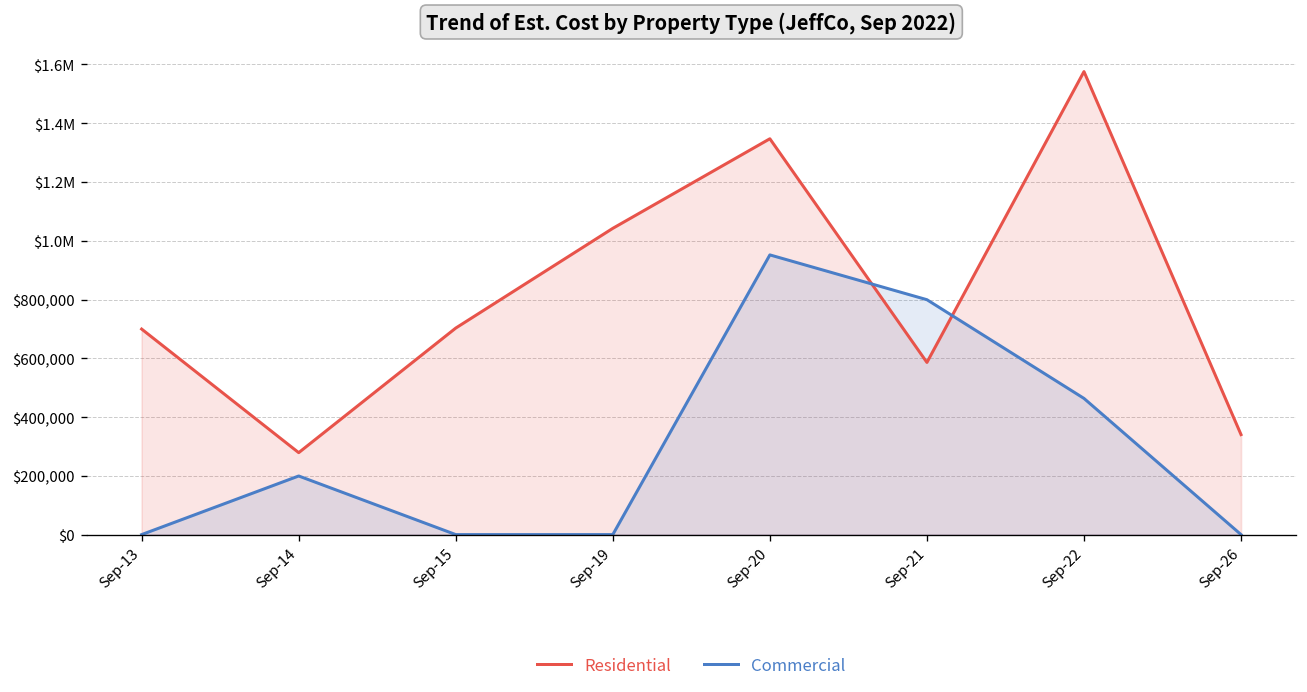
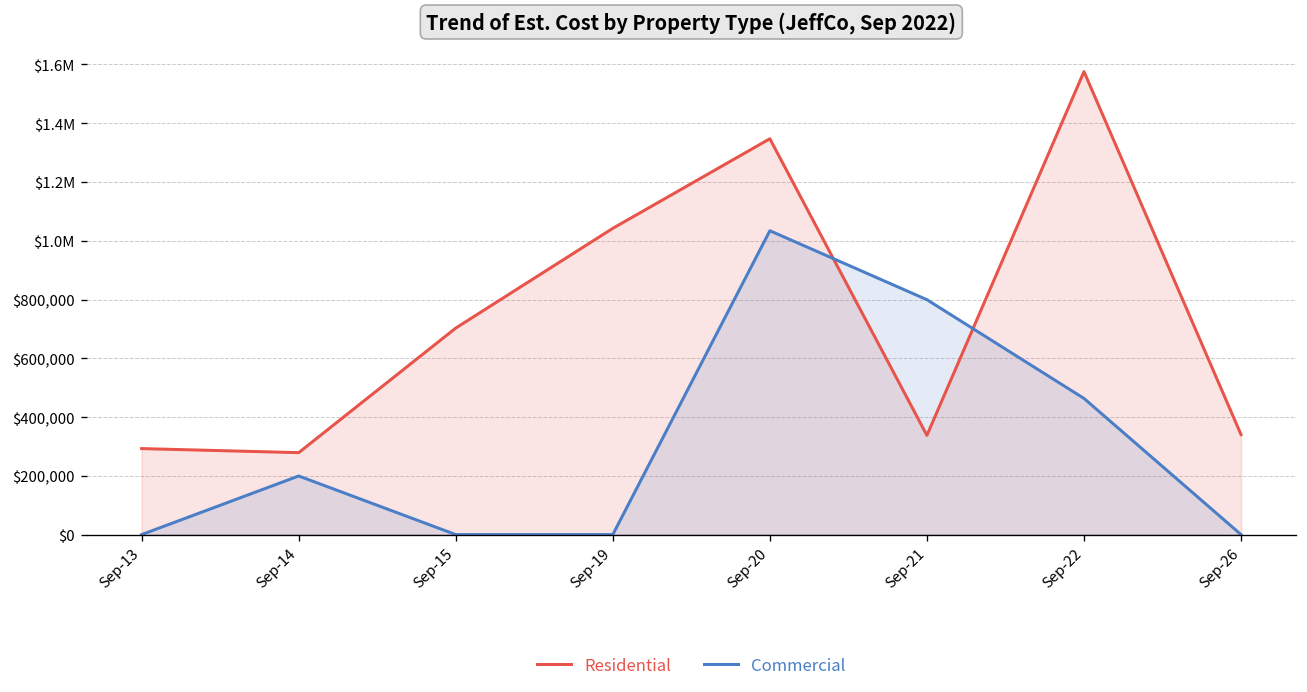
  {
    "Residential": {
-     "Sep-13": "$700,000",
+     "Sep-13": "$290,000",
      "Sep-14": "$280,000",
      "Sep-15": "$700,000",
      "Sep-19": "$1,040,000",
      "Sep-20": "$1,350,000",
-     "Sep-21": "$590,000",
+     "Sep-21": "$340,000",
      "Sep-22": "$1,580,000",
      "Sep-26": "$340,000"
    },
    "Commercial": {
      "Sep-13": "$0",
      "Sep-14": "$200,000",
      "Sep-15": "$0",
      "Sep-19": "$0",
-     "Sep-20": "$950,000",
+     "Sep-20": "$1,030,000",
      "Sep-21": "$800,000",
      "Sep-22": "$460,000",
      "Sep-26": "$0"
    }
  }
